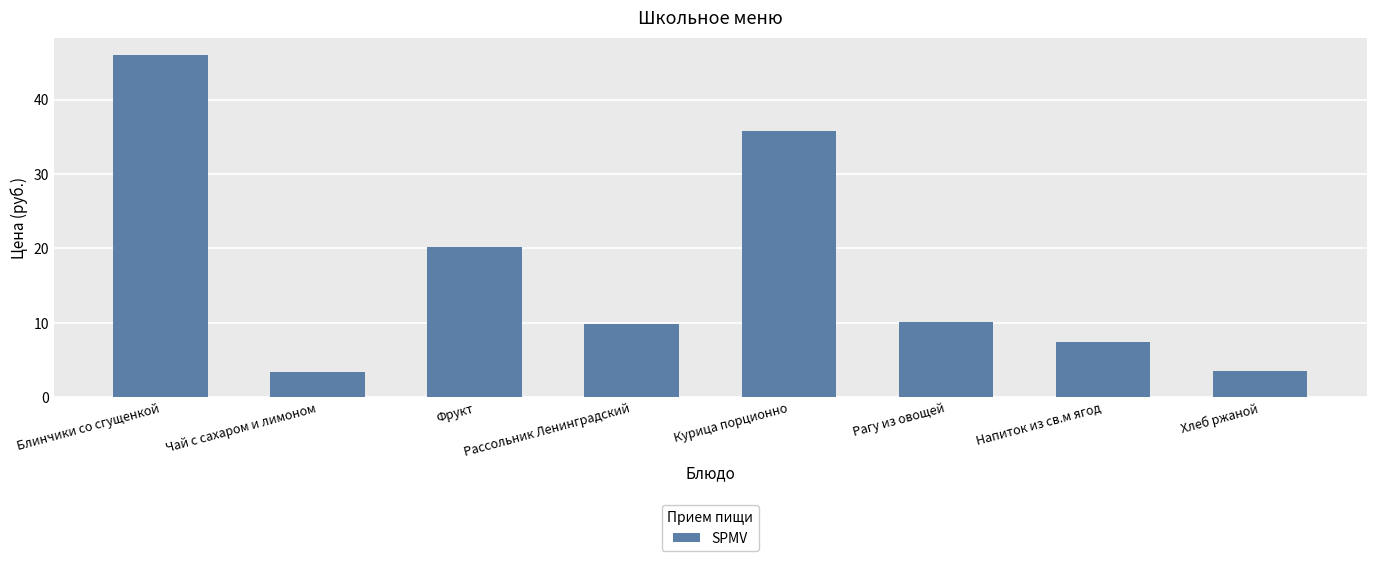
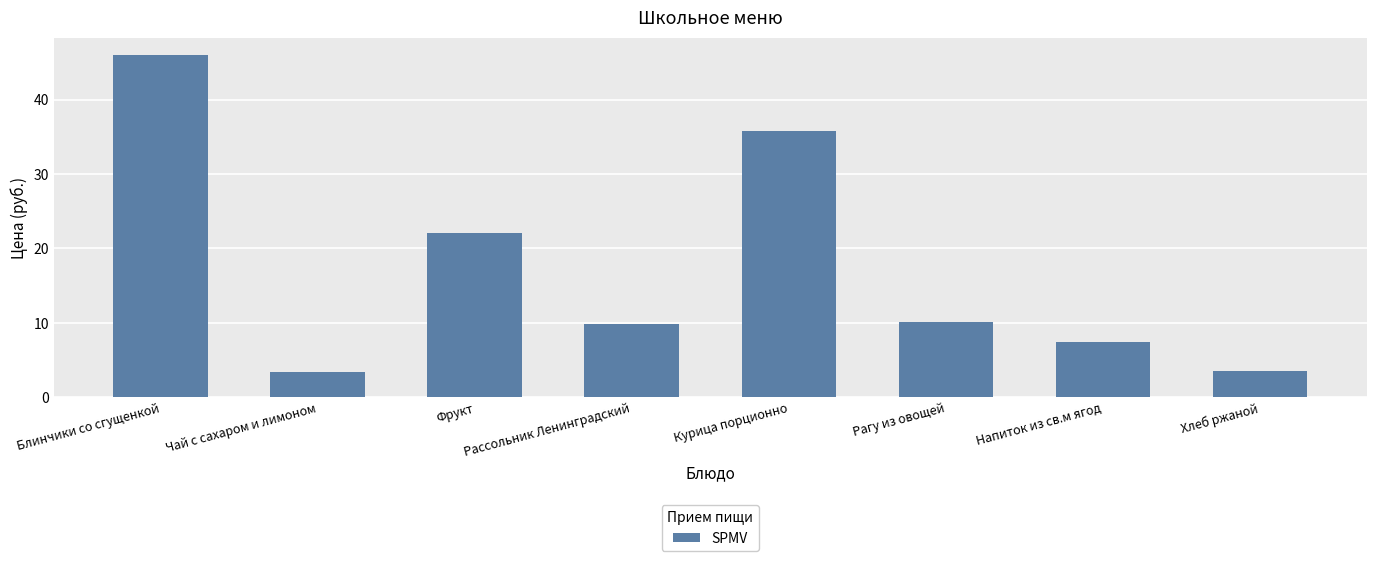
  {
    "Блинчики со сгущенкой": 46,
    "Чай с сахаром и лимоном": 3,
-   "Фрукт": 20,
+   "Фрукт": 22,
    "Рассольник Ленинградский": 10,
    "Курица порционно": 36,
    "Рагу из овощей": 10,
    "Напиток из св.м ягод": 7,
    "Хлеб ржаной": 4
  }
